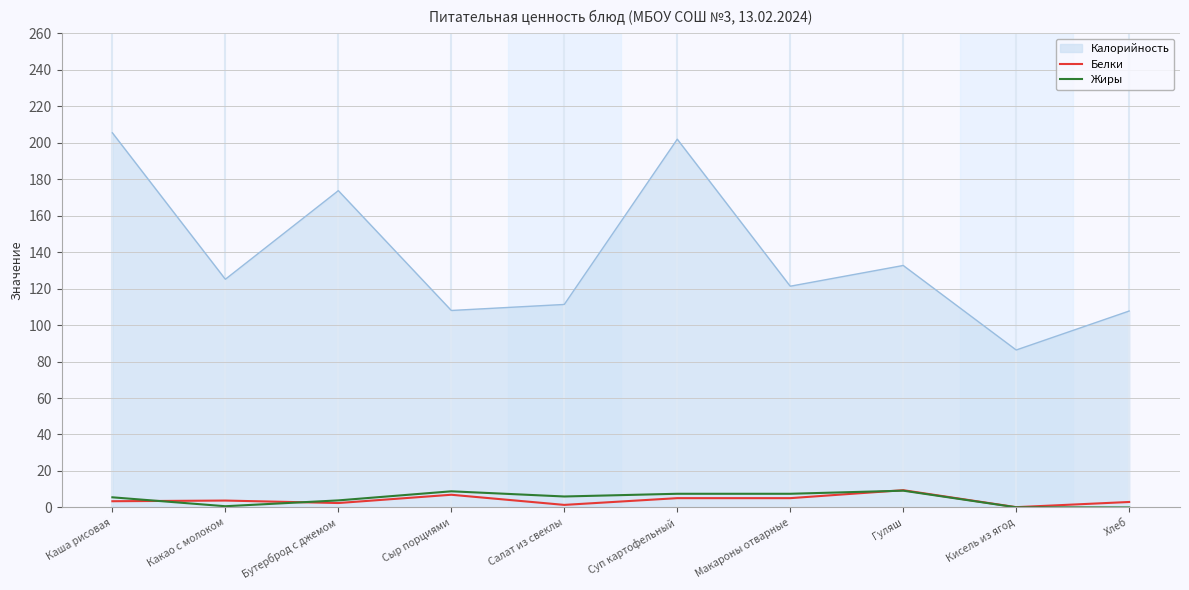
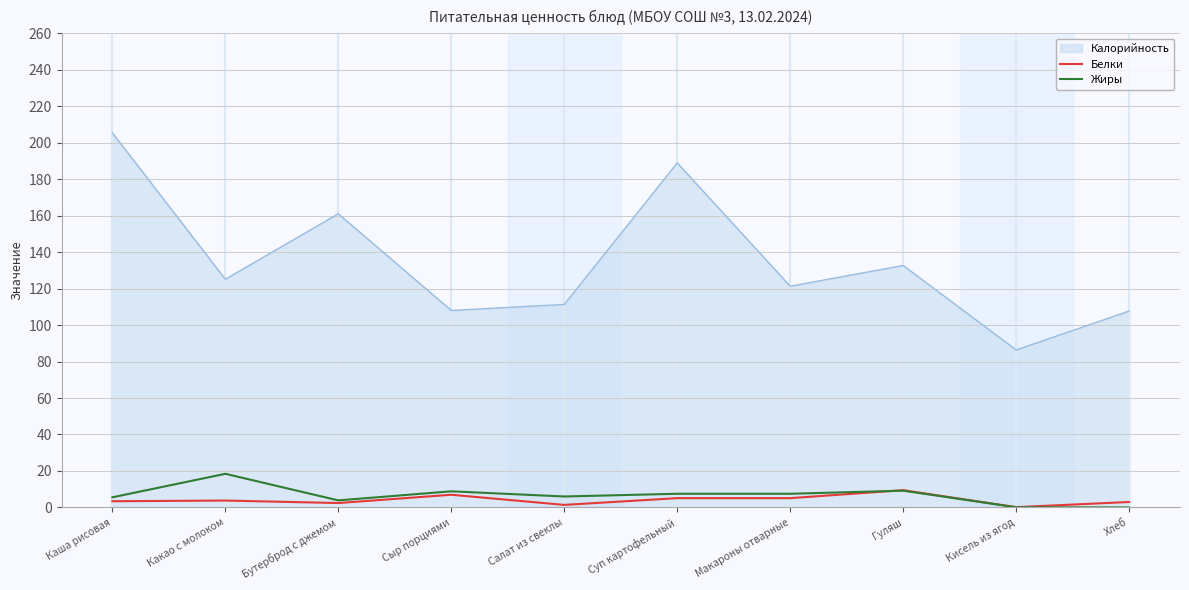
  {
    "Калорийность": {
      "Каша рисовая": 205,
      "Какао с молоком": 125,
-     "Бутерброд с джемом": 174,
+     "Бутерброд с джемом": 161,
      "Сыр порциями": 108,
      "Салат из свеклы": 111,
-     "Суп картофельный": 202,
+     "Суп картофельный": 189,
      "Макароны отварные": 121,
      "Гуляш": 133,
      "Кисель из ягод": 86,
      "Хлеб": 108
    },
    "Белки": {
      "Каша рисовая": 3,
      "Какао с молоком": 4,
      "Бутерброд с джемом": 2,
      "Сыр порциями": 7,
      "Салат из свеклы": 1,
      "Суп картофельный": 5,
      "Макароны отварные": 5,
      "Хлеб": 3
    },
    "Жиры": {
      "Каша рисовая": 6,
-     "Какао с молоком": 1,
+     "Какао с молоком": 18,
      "Бутерброд с джемом": 4,
      "Сыр порциями": 9,
      "Салат из свеклы": 6,
      "Суп картофельный": 8,
      "Макароны отварные": 8,
      "Хлеб": 0
    }
  }
